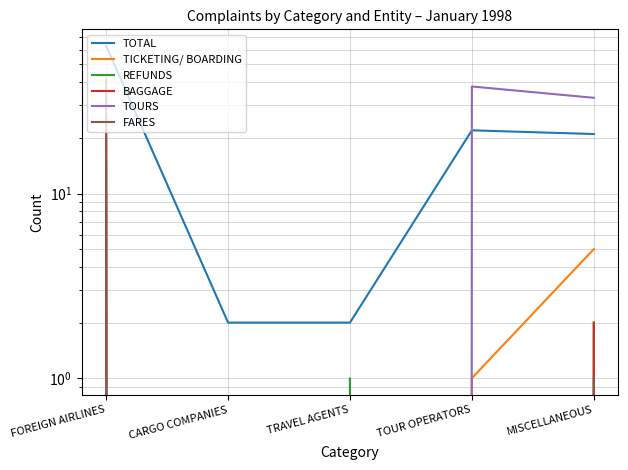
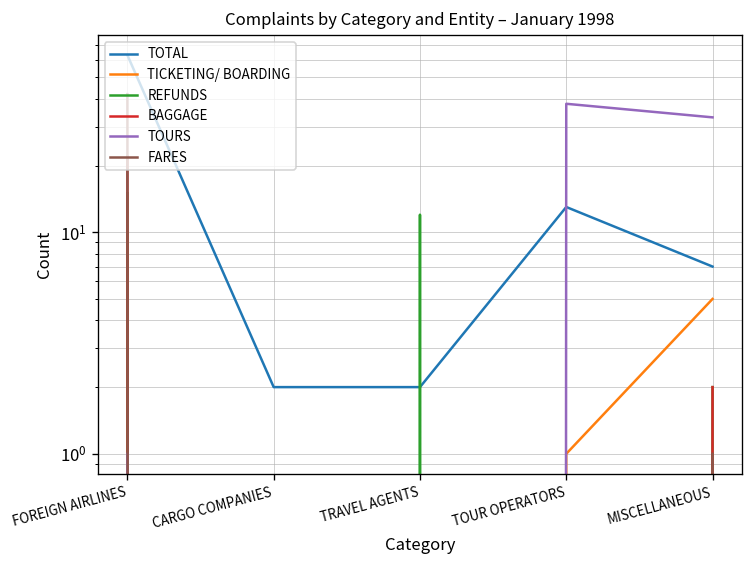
  {
    "TOTAL": {
      "CARGO COMPANIES": 2,
      "TRAVEL AGENTS": 2,
-     "TOUR OPERATORS": 22,
-     "MISCELLANEOUS": 21
+     "TOUR OPERATORS": 13,
+     "MISCELLANEOUS": 7
    },
    "TICKETING/ BOARDING": {
      "FOREIGN AIRLINES": 10,
      "TOUR OPERATORS": 1,
      "MISCELLANEOUS": 5
    },
    "REFUNDS": {
      "FOREIGN AIRLINES": 15,
-     "TRAVEL AGENTS": 1
+     "TRAVEL AGENTS": 12
    },
    "TOURS": {
      "FOREIGN AIRLINES": 1,
      "TOUR OPERATORS": 38,
      "MISCELLANEOUS": 33
    },
    "FARES": {
      "MISCELLANEOUS": 1
    }
  }
